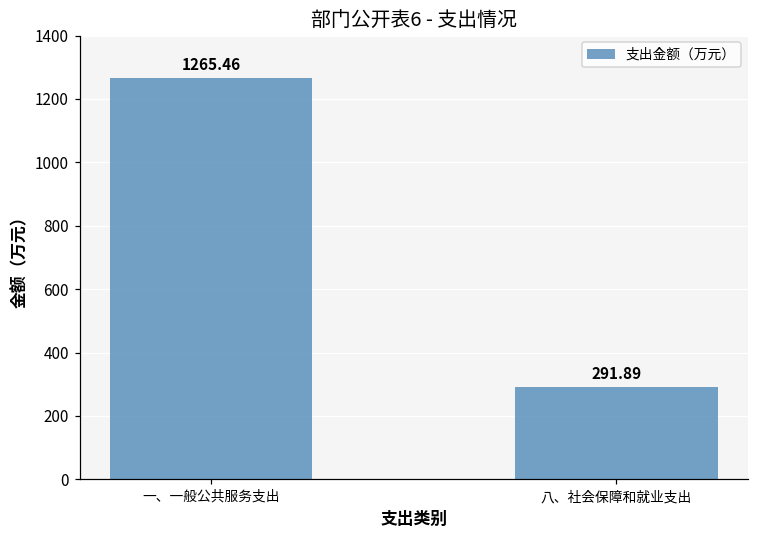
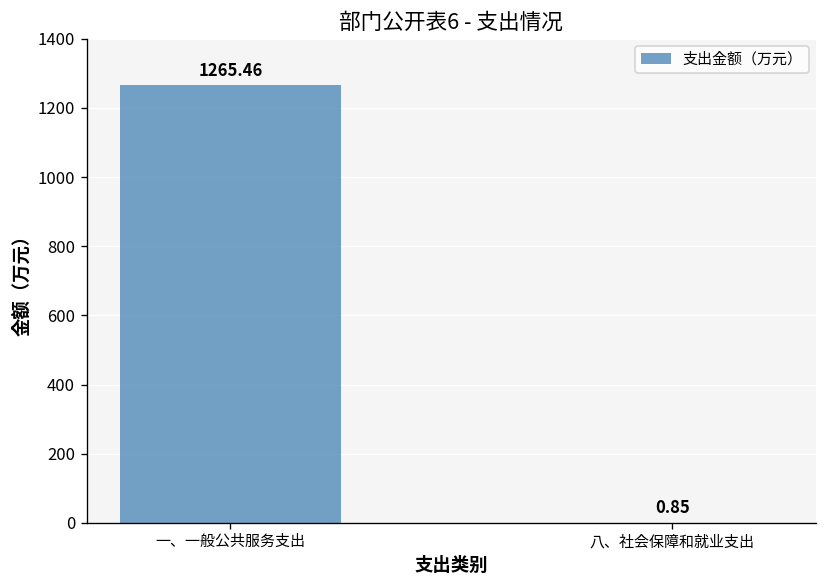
  {
    "一、一般公共服务支出": 1265.46,
-   "八、社会保障和就业支出": 291.89
+   "八、社会保障和就业支出": 0.85
  }
